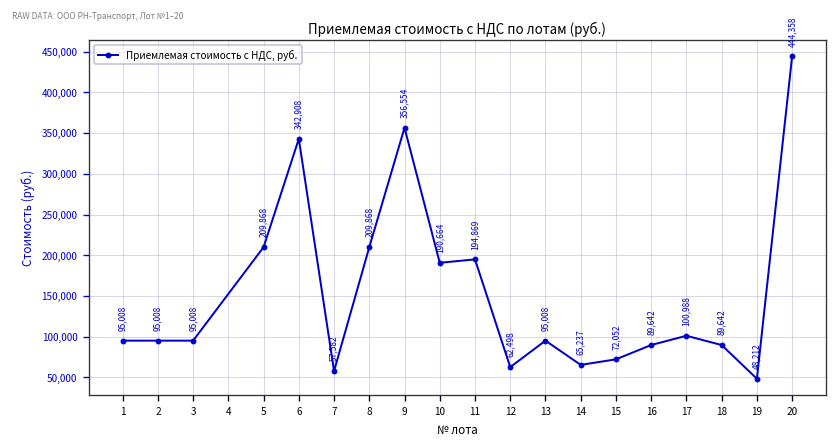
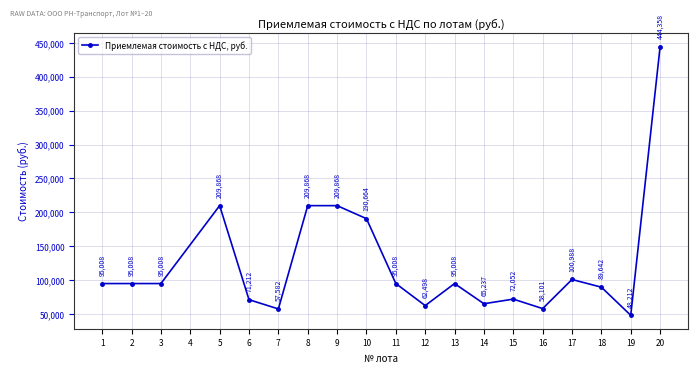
  {
    "1": "95,008",
    "2": "95,008",
    "3": "95,008",
    "5": "209,868",
-   "6": "342,908",
+   "6": "71,212",
    "7": "57,582",
    "8": "209,868",
-   "9": "356,554",
+   "9": "209,868",
    "10": "190,664",
-   "11": "194,869",
+   "11": "95,008",
    "12": "62,498",
    "13": "95,008",
    "14": "65,237",
    "15": "72,052",
-   "16": "89,642",
+   "16": "58,101",
    "17": "100,988",
    "18": "89,642",
    "19": "48,212",
    "20": "444,358"
  }
